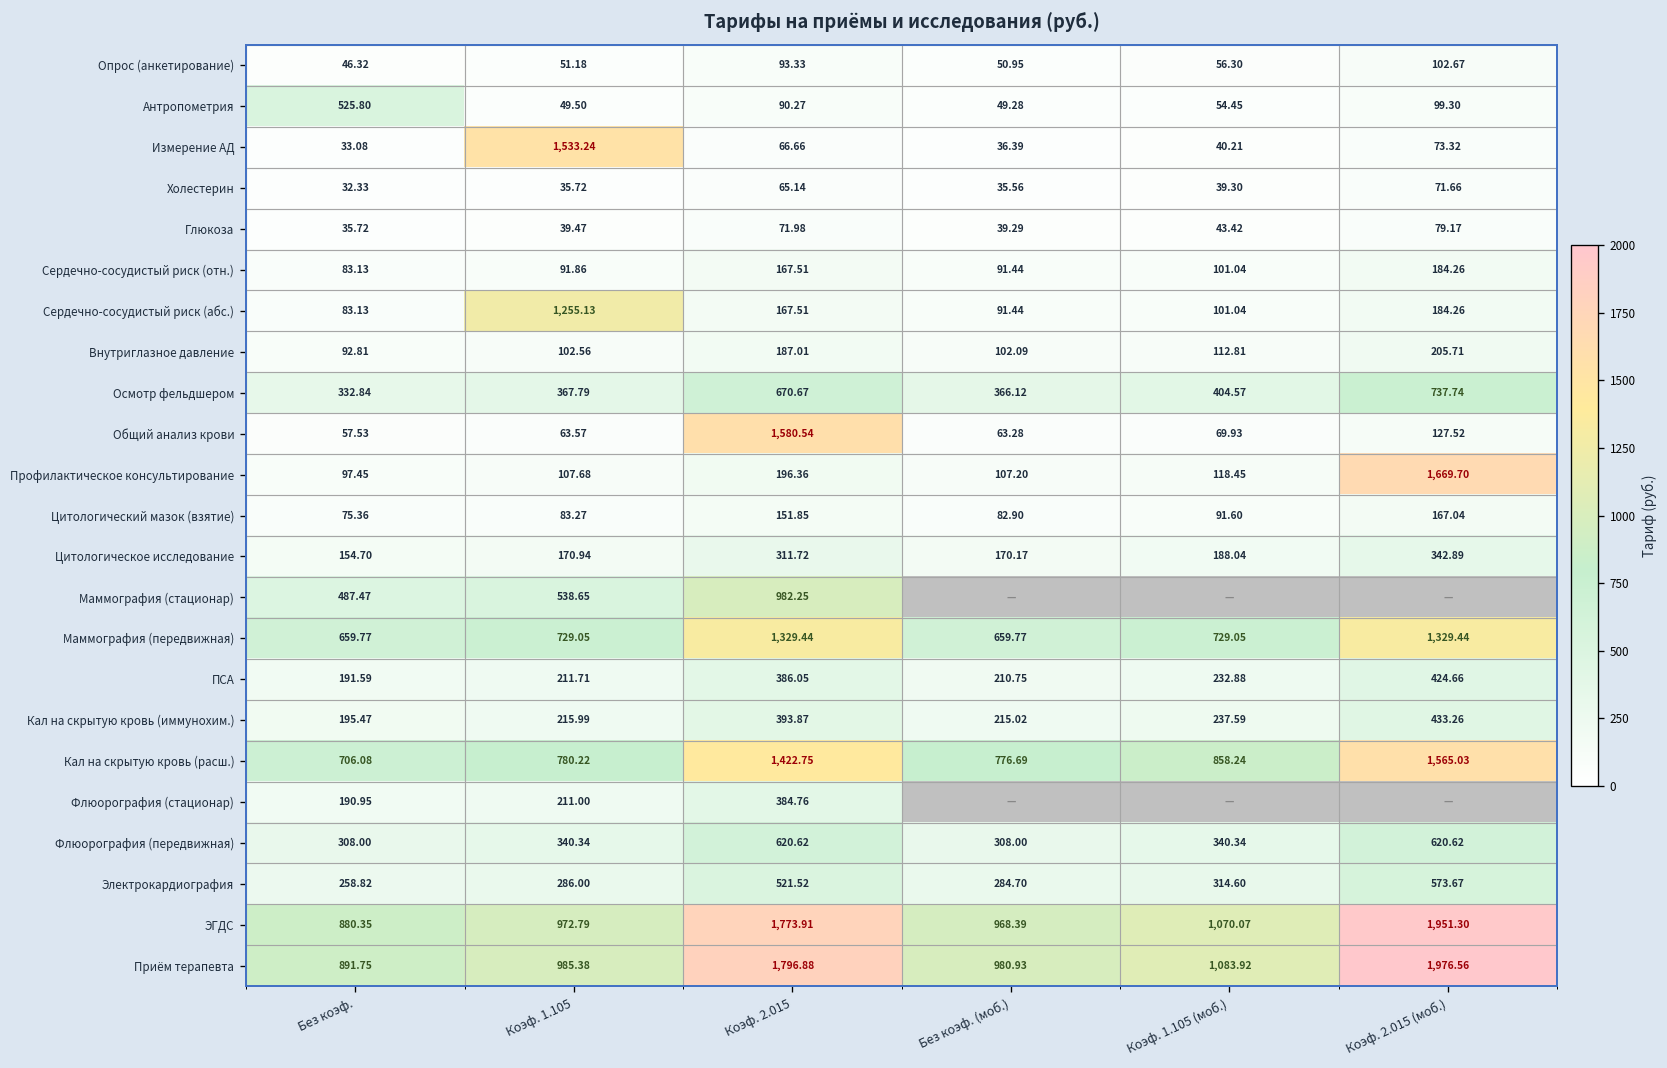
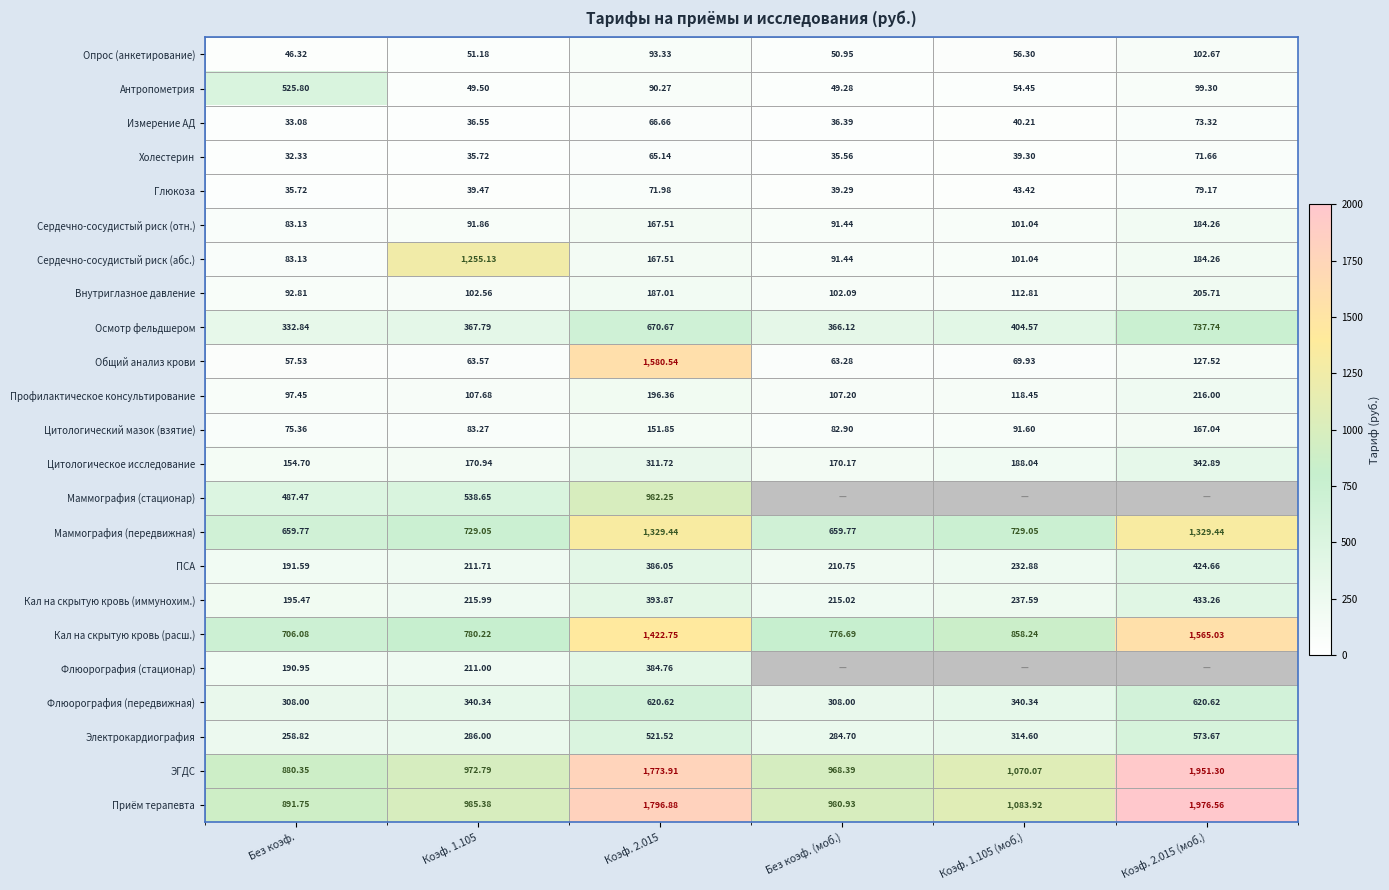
  {
    "Опрос (анкетирование)": {
      "Без коэф.": "46.32",
      "Коэф. 1.105": "51.18",
      "Коэф. 2.015": "93.33",
      "Без коэф. (моб.)": "50.95",
      "Коэф. 1.105 (моб.)": "56.30",
      "Коэф. 2.015 (моб.)": "102.67"
    },
    "Антропометрия": {
      "Без коэф.": "525.80",
      "Коэф. 1.105": "49.50",
      "Коэф. 2.015": "90.27",
      "Без коэф. (моб.)": "49.28",
      "Коэф. 1.105 (моб.)": "54.45",
      "Коэф. 2.015 (моб.)": "99.30"
    },
    "Измерение АД": {
      "Без коэф.": "33.08",
-     "Коэф. 1.105": "1,533.24",
+     "Коэф. 1.105": "36.55",
      "Коэф. 2.015": "66.66",
      "Без коэф. (моб.)": "36.39",
      "Коэф. 1.105 (моб.)": "40.21",
      "Коэф. 2.015 (моб.)": "73.32"
    },
    "Холестерин": {
      "Без коэф.": "32.33",
      "Коэф. 1.105": "35.72",
      "Коэф. 2.015": "65.14",
      "Без коэф. (моб.)": "35.56",
      "Коэф. 1.105 (моб.)": "39.30",
      "Коэф. 2.015 (моб.)": "71.66"
    },
    "Глюкоза": {
      "Без коэф.": "35.72",
      "Коэф. 1.105": "39.47",
      "Коэф. 2.015": "71.98",
      "Без коэф. (моб.)": "39.29",
      "Коэф. 1.105 (моб.)": "43.42",
      "Коэф. 2.015 (моб.)": "79.17"
    },
    "Сердечно-сосудистый риск (отн.)": {
      "Без коэф.": "83.13",
      "Коэф. 1.105": "91.86",
      "Коэф. 2.015": "167.51",
      "Без коэф. (моб.)": "91.44",
      "Коэф. 1.105 (моб.)": "101.04",
      "Коэф. 2.015 (моб.)": "184.26"
    },
    "Сердечно-сосудистый риск (абс.)": {
      "Без коэф.": "83.13",
      "Коэф. 1.105": "1,255.13",
      "Коэф. 2.015": "167.51",
      "Без коэф. (моб.)": "91.44",
      "Коэф. 1.105 (моб.)": "101.04",
      "Коэф. 2.015 (моб.)": "184.26"
    },
    "Внутриглазное давление": {
      "Без коэф.": "92.81",
      "Коэф. 1.105": "102.56",
      "Коэф. 2.015": "187.01",
      "Без коэф. (моб.)": "102.09",
      "Коэф. 1.105 (моб.)": "112.81",
      "Коэф. 2.015 (моб.)": "205.71"
    },
    "Осмотр фельдшером": {
      "Без коэф.": "332.84",
      "Коэф. 1.105": "367.79",
      "Коэф. 2.015": "670.67",
      "Без коэф. (моб.)": "366.12",
      "Коэф. 1.105 (моб.)": "404.57",
      "Коэф. 2.015 (моб.)": "737.74"
    },
    "Общий анализ крови": {
      "Без коэф.": "57.53",
      "Коэф. 1.105": "63.57",
      "Коэф. 2.015": "1,580.54",
      "Без коэф. (моб.)": "63.28",
      "Коэф. 1.105 (моб.)": "69.93",
      "Коэф. 2.015 (моб.)": "127.52"
    },
    "Профилактическое консультирование": {
      "Без коэф.": "97.45",
      "Коэф. 1.105": "107.68",
      "Коэф. 2.015": "196.36",
      "Без коэф. (моб.)": "107.20",
      "Коэф. 1.105 (моб.)": "118.45",
-     "Коэф. 2.015 (моб.)": "1,669.70"
+     "Коэф. 2.015 (моб.)": "216.00"
    },
    "Цитологический мазок (взятие)": {
      "Без коэф.": "75.36",
      "Коэф. 1.105": "83.27",
      "Коэф. 2.015": "151.85",
      "Без коэф. (моб.)": "82.90",
      "Коэф. 1.105 (моб.)": "91.60",
      "Коэф. 2.015 (моб.)": "167.04"
    },
    "Цитологическое исследование": {
      "Без коэф.": "154.70",
      "Коэф. 1.105": "170.94",
      "Коэф. 2.015": "311.72",
      "Без коэф. (моб.)": "170.17",
      "Коэф. 1.105 (моб.)": "188.04",
      "Коэф. 2.015 (моб.)": "342.89"
    },
    "Маммография (стационар)": {
      "Без коэф.": "487.47",
      "Коэф. 1.105": "538.65",
      "Коэф. 2.015": "982.25"
    },
    "Маммография (передвижная)": {
      "Без коэф.": "659.77",
      "Коэф. 1.105": "729.05",
      "Коэф. 2.015": "1,329.44",
      "Без коэф. (моб.)": "659.77",
      "Коэф. 1.105 (моб.)": "729.05",
      "Коэф. 2.015 (моб.)": "1,329.44"
    },
    "ПСА": {
      "Без коэф.": "191.59",
      "Коэф. 1.105": "211.71",
      "Коэф. 2.015": "386.05",
      "Без коэф. (моб.)": "210.75",
      "Коэф. 1.105 (моб.)": "232.88",
      "Коэф. 2.015 (моб.)": "424.66"
    },
    "Кал на скрытую кровь (иммунохим.)": {
      "Без коэф.": "195.47",
      "Коэф. 1.105": "215.99",
      "Коэф. 2.015": "393.87",
      "Без коэф. (моб.)": "215.02",
      "Коэф. 1.105 (моб.)": "237.59",
      "Коэф. 2.015 (моб.)": "433.26"
    },
    "Кал на скрытую кровь (расш.)": {
      "Без коэф.": "706.08",
      "Коэф. 1.105": "780.22",
      "Коэф. 2.015": "1,422.75",
      "Без коэф. (моб.)": "776.69",
      "Коэф. 1.105 (моб.)": "858.24",
      "Коэф. 2.015 (моб.)": "1,565.03"
    },
    "Флюорография (стационар)": {
      "Без коэф.": "190.95",
      "Коэф. 1.105": "211.00",
      "Коэф. 2.015": "384.76"
    },
    "Флюорография (передвижная)": {
      "Без коэф.": "308.00",
      "Коэф. 1.105": "340.34",
      "Коэф. 2.015": "620.62",
      "Без коэф. (моб.)": "308.00",
      "Коэф. 1.105 (моб.)": "340.34",
      "Коэф. 2.015 (моб.)": "620.62"
    },
    "Электрокардиография": {
      "Без коэф.": "258.82",
      "Коэф. 1.105": "286.00",
      "Коэф. 2.015": "521.52",
      "Без коэф. (моб.)": "284.70",
      "Коэф. 1.105 (моб.)": "314.60",
      "Коэф. 2.015 (моб.)": "573.67"
    },
    "ЭГДС": {
      "Без коэф.": "880.35",
      "Коэф. 1.105": "972.79",
      "Коэф. 2.015": "1,773.91",
      "Без коэф. (моб.)": "968.39",
      "Коэф. 1.105 (моб.)": "1,070.07",
      "Коэф. 2.015 (моб.)": "1,951.30"
    },
    "Приём терапевта": {
      "Без коэф.": "891.75",
      "Коэф. 1.105": "985.38",
      "Коэф. 2.015": "1,796.88",
      "Без коэф. (моб.)": "980.93",
      "Коэф. 1.105 (моб.)": "1,083.92",
      "Коэф. 2.015 (моб.)": "1,976.56"
    }
  }
